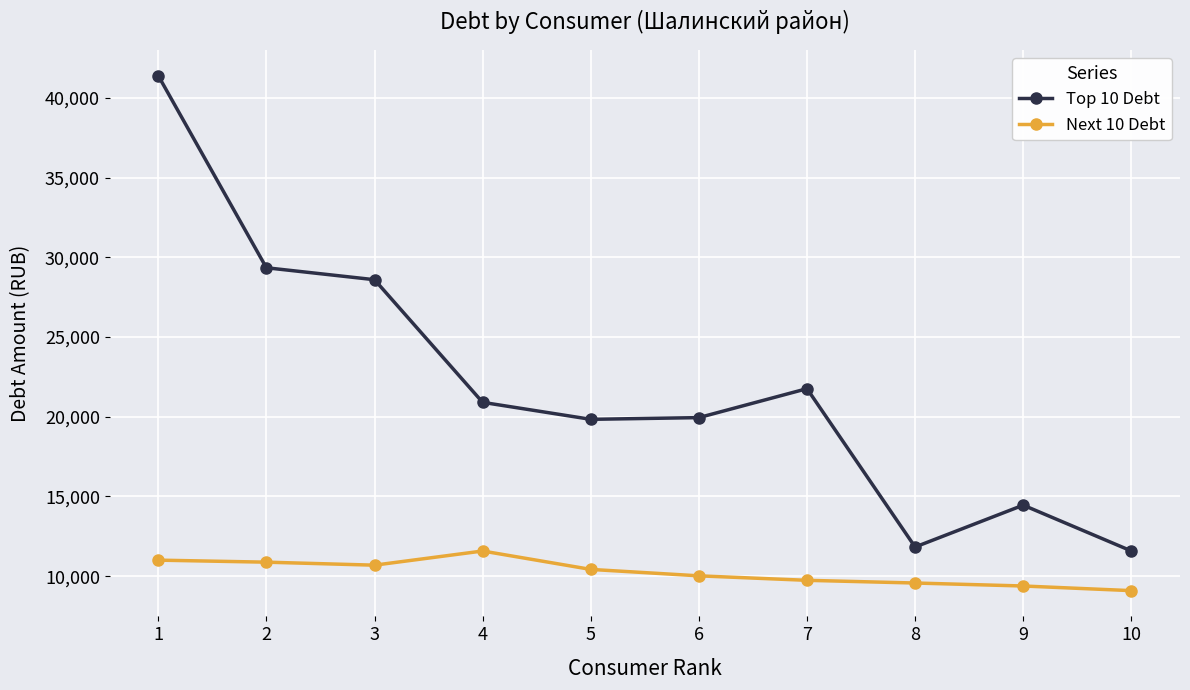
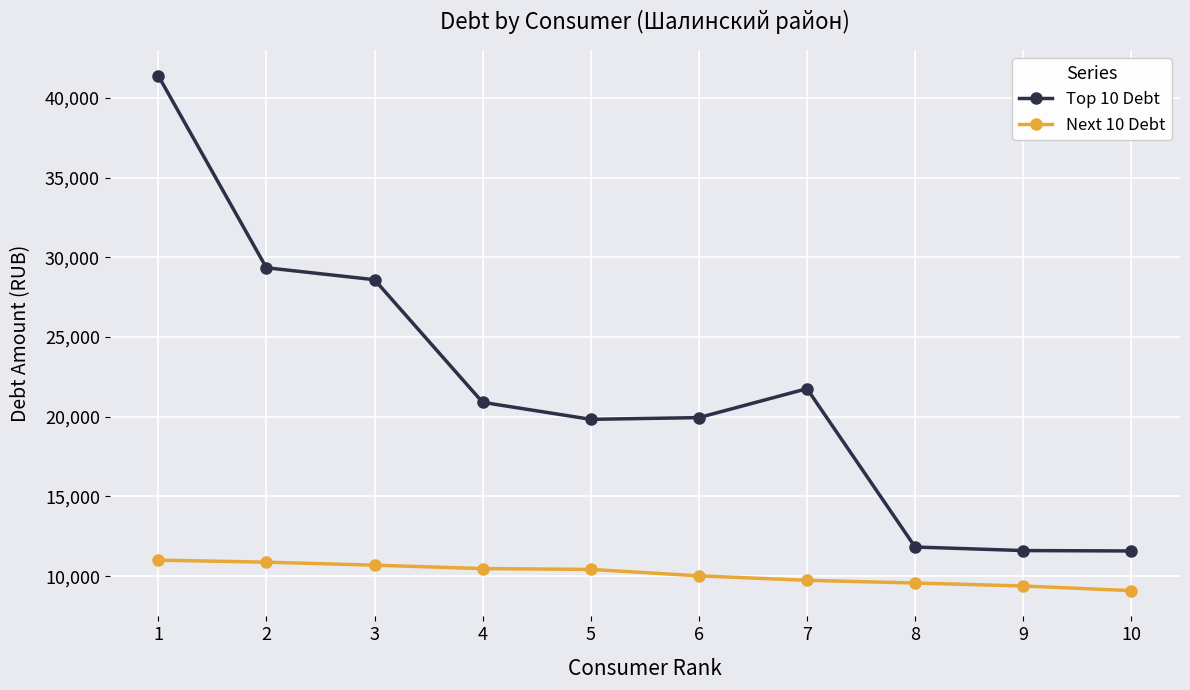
  {
    "Top 10 Debt": {
      "1": "41,400",
      "2": "29,400",
      "3": "28,600",
      "4": "20,900",
      "5": "19,800",
      "6": "19,900",
      "7": "21,800",
      "8": "11,800",
-     "9": "14,500",
+     "9": "11,600",
      "10": "11,600"
    },
    "Next 10 Debt": {
      "1": "11,000",
      "2": "10,900",
      "3": "10,700",
-     "4": "11,600",
+     "4": "10,500",
      "5": "10,400",
      "6": "10,000",
      "7": "9,700",
      "8": "9,600",
      "9": "9,400",
      "10": "9,100"
    }
  }
